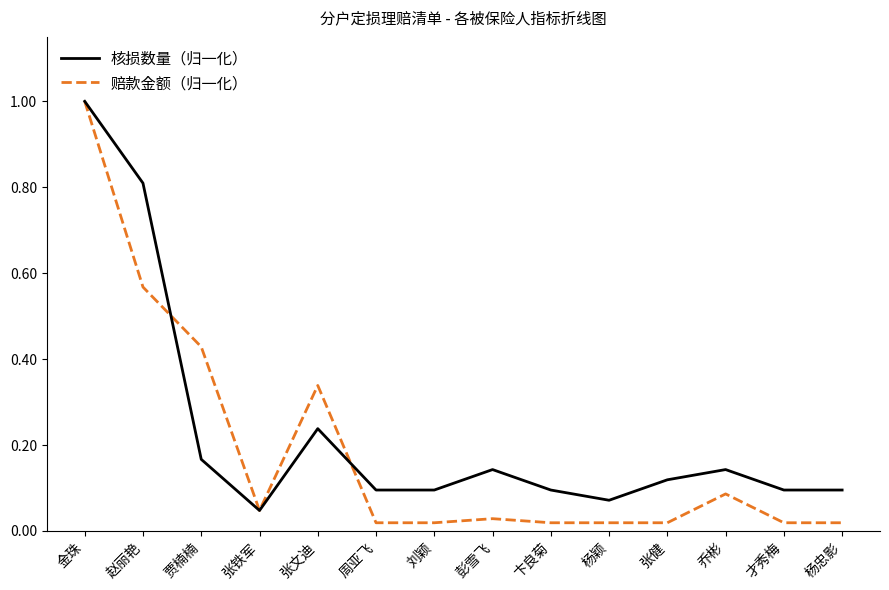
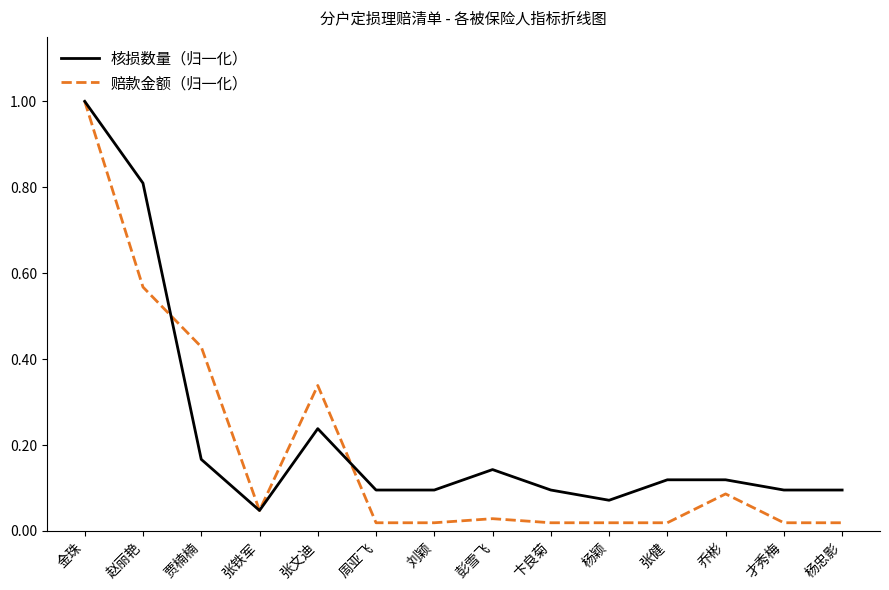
  {
    "核损数量（归一化）": {
      "赵丽艳": 0.81,
      "贾楠楠": 0.17,
      "张文迪": 0.24,
      "周亚飞": 0.10,
      "刘颖": 0.10,
      "彭雪飞": 0.14,
      "卞良菊": 0.10,
      "杨颖": 0.07,
      "张健": 0.12,
-     "乔彬": 0.14,
+     "乔彬": 0.12,
      "才秀梅": 0.10,
      "杨忠影": 0.10
    },
    "赔款金额（归一化）": {
      "赵丽艳": 0.57,
      "贾楠楠": 0.43,
      "张文迪": 0.34,
      "周亚飞": 0.02,
      "刘颖": 0.02,
      "彭雪飞": 0.03,
      "卞良菊": 0.02,
      "杨颖": 0.02,
      "张健": 0.02,
      "乔彬": 0.09,
      "才秀梅": 0.02,
      "杨忠影": 0.02
    }
  }
